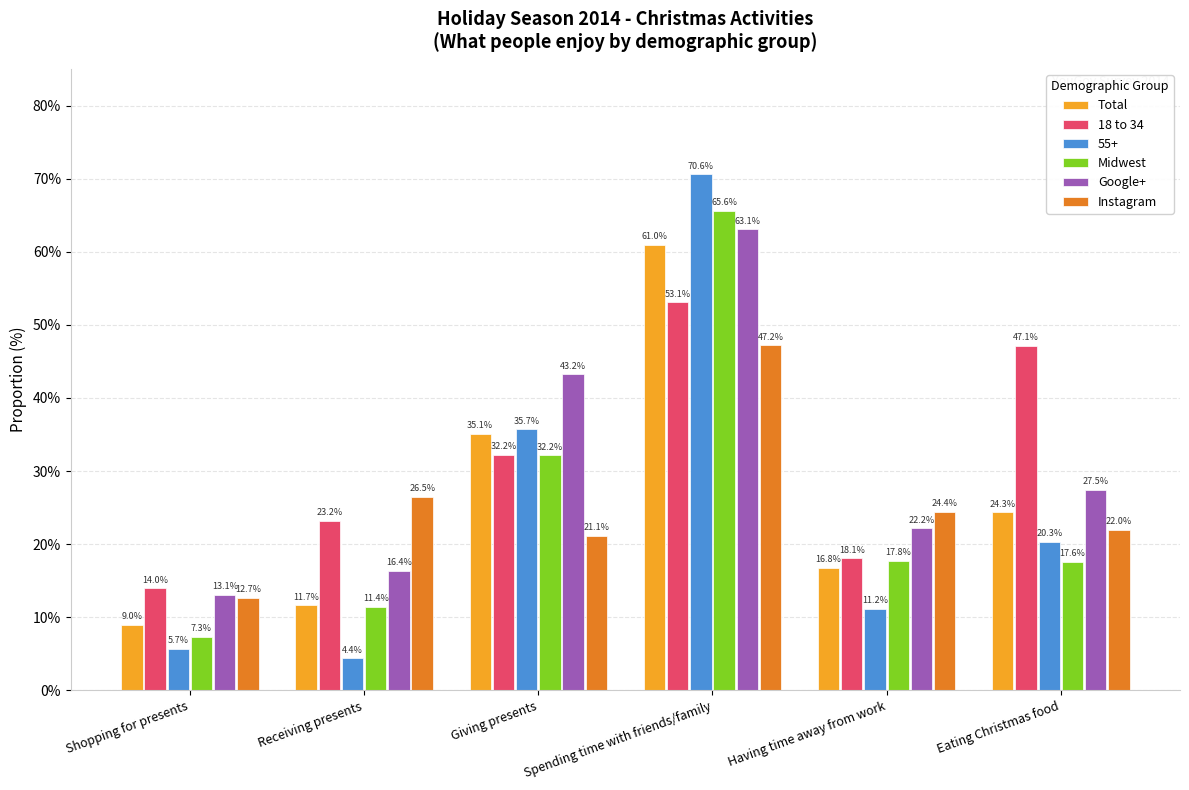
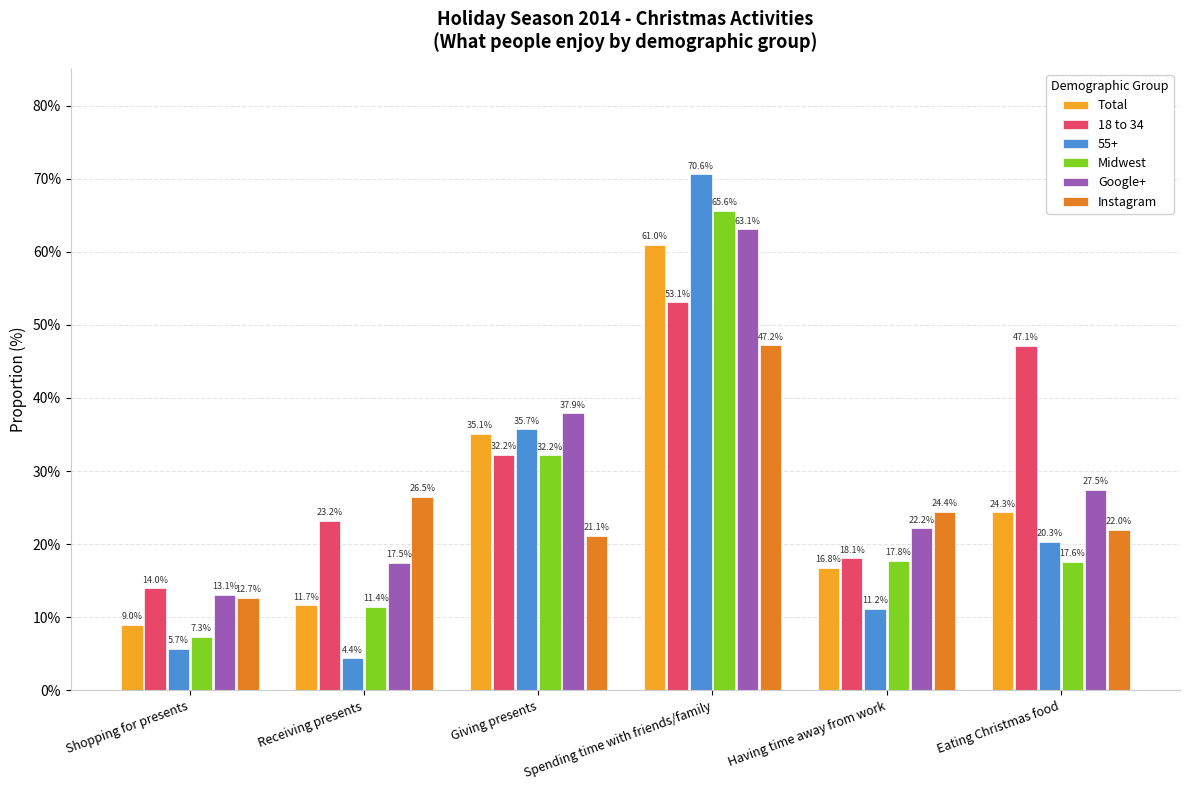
  {
    "18 to 34": {
      "Shopping for presents": "14.0%",
      "Receiving presents": "23.2%",
      "Giving presents": "32.2%",
      "Spending time with friends/family": "53.1%",
      "Having time away from work": "18.1%",
      "Eating Christmas food": "47.1%"
    },
    "55+": {
      "Shopping for presents": "5.7%",
      "Receiving presents": "4.4%",
      "Giving presents": "35.7%",
      "Spending time with friends/family": "70.6%",
      "Having time away from work": "11.2%",
      "Eating Christmas food": "20.3%"
    },
    "Midwest": {
      "Shopping for presents": "7.3%",
      "Receiving presents": "11.4%",
      "Giving presents": "32.2%",
      "Spending time with friends/family": "65.6%",
      "Having time away from work": "17.8%",
      "Eating Christmas food": "17.6%"
    },
    "Google+": {
      "Shopping for presents": "13.1%",
-     "Receiving presents": "16.4%",
-     "Giving presents": "43.2%",
+     "Receiving presents": "17.5%",
+     "Giving presents": "37.9%",
      "Spending time with friends/family": "63.1%",
      "Having time away from work": "22.2%",
      "Eating Christmas food": "27.5%"
    }
  }
